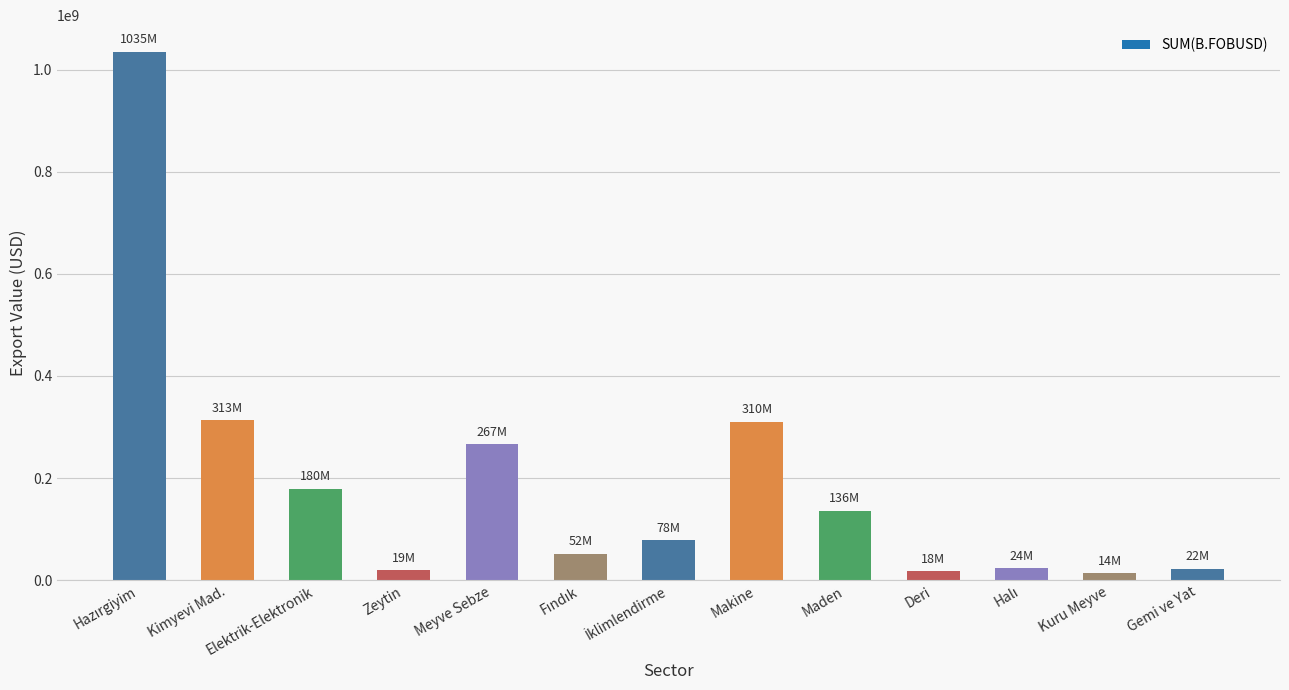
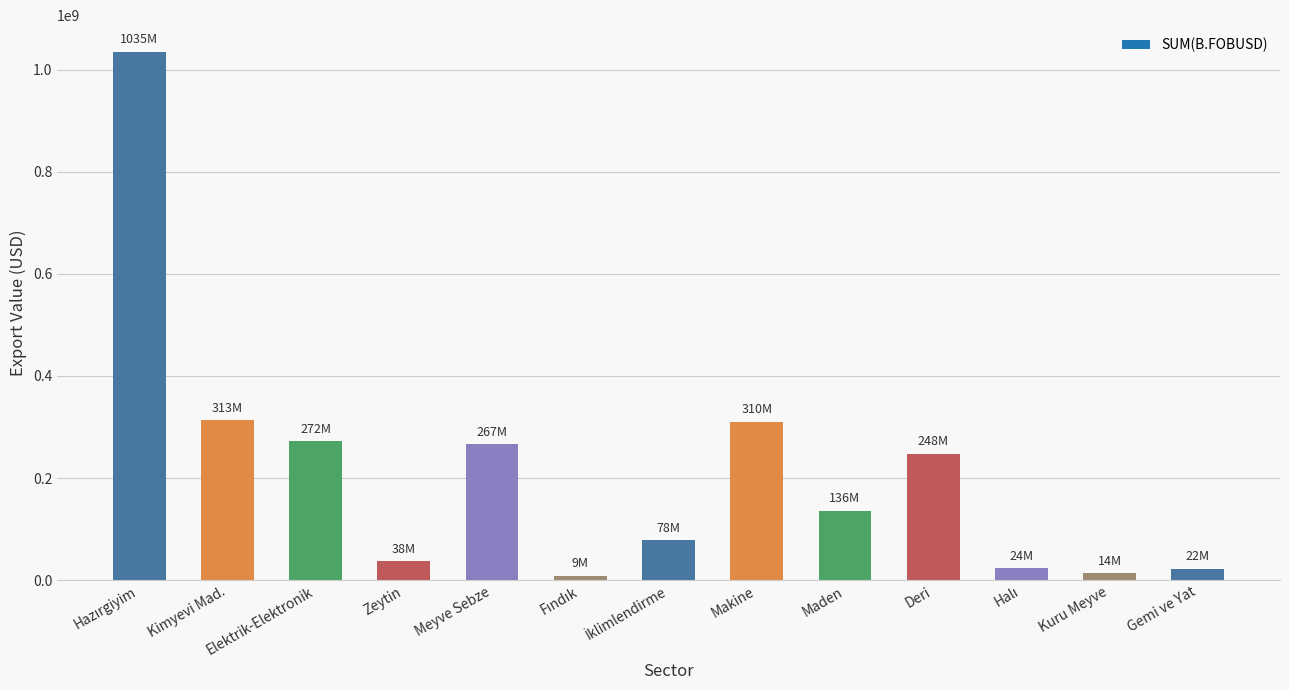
  {
    "Hazırgiyim": "1035M",
    "Kimyevi Mad.": "313M",
-   "Elektrik-Elektronik": "180M",
-   "Zeytin": "19M",
+   "Elektrik-Elektronik": "272M",
+   "Zeytin": "38M",
    "Meyve Sebze": "267M",
-   "Fındık": "52M",
+   "Fındık": "9M",
    "İklimlendirme": "78M",
    "Makine": "310M",
    "Maden": "136M",
-   "Deri": "18M",
+   "Deri": "248M",
    "Halı": "24M",
    "Kuru Meyve": "14M",
    "Gemi ve Yat": "22M"
  }
